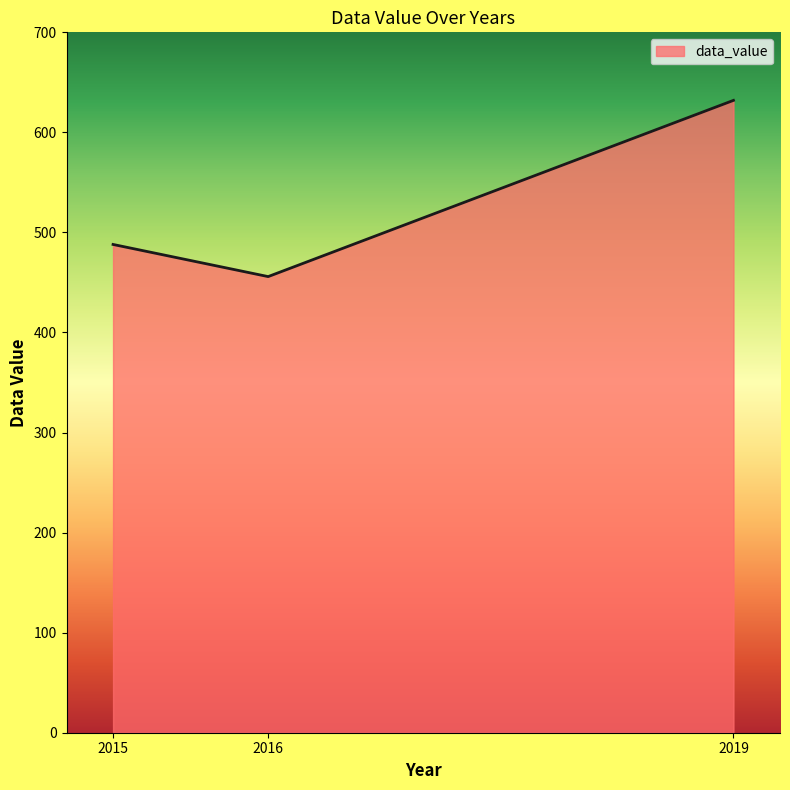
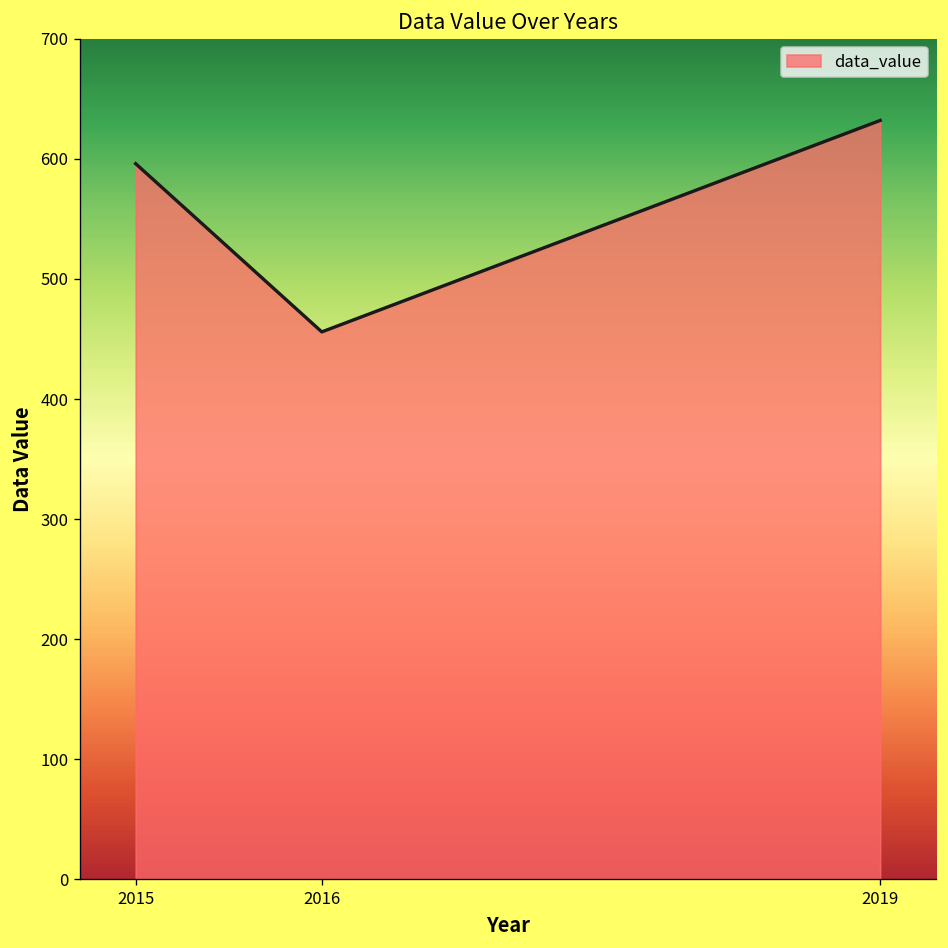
  {
-   "2015": 488,
+   "2015": 596,
    "2016": 456,
    "2019": 632
  }
